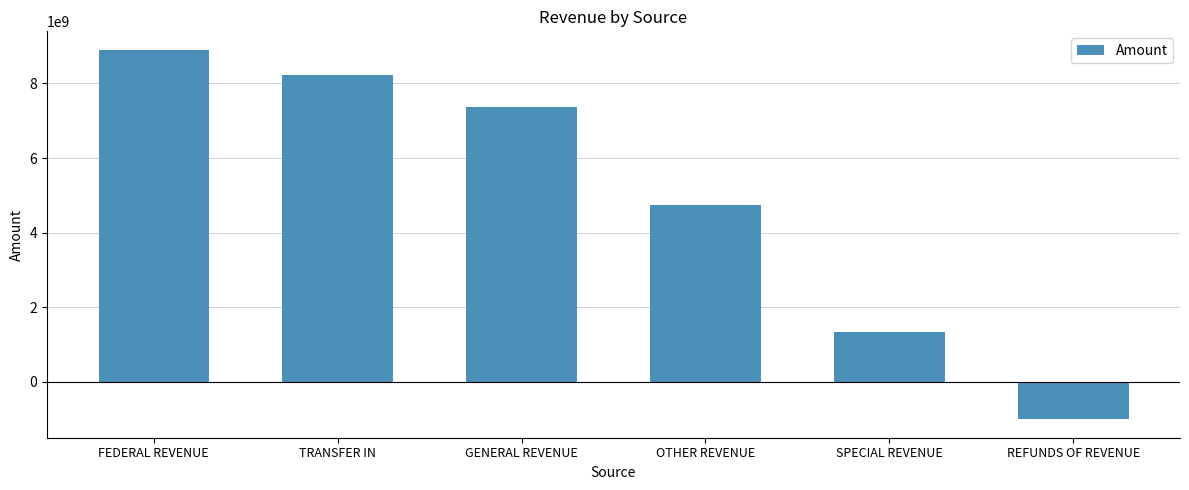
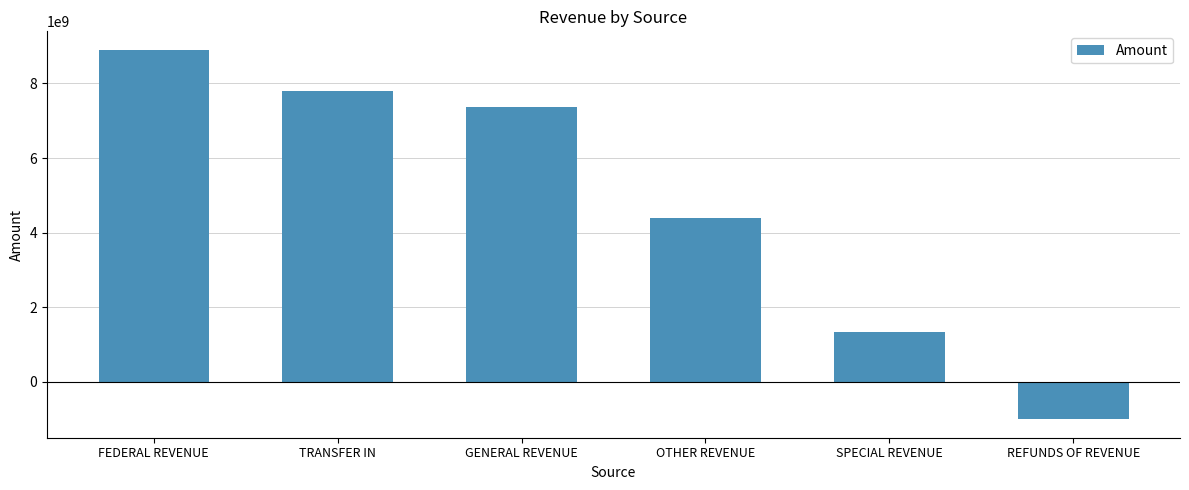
  {
    "FEDERAL REVENUE": 8900000000,
-   "TRANSFER IN": 8200000000,
+   "TRANSFER IN": 7800000000,
    "GENERAL REVENUE": 7400000000,
-   "OTHER REVENUE": 4800000000,
+   "OTHER REVENUE": 4400000000,
    "SPECIAL REVENUE": 1400000000,
    "REFUNDS OF REVENUE": -1000000000
  }
